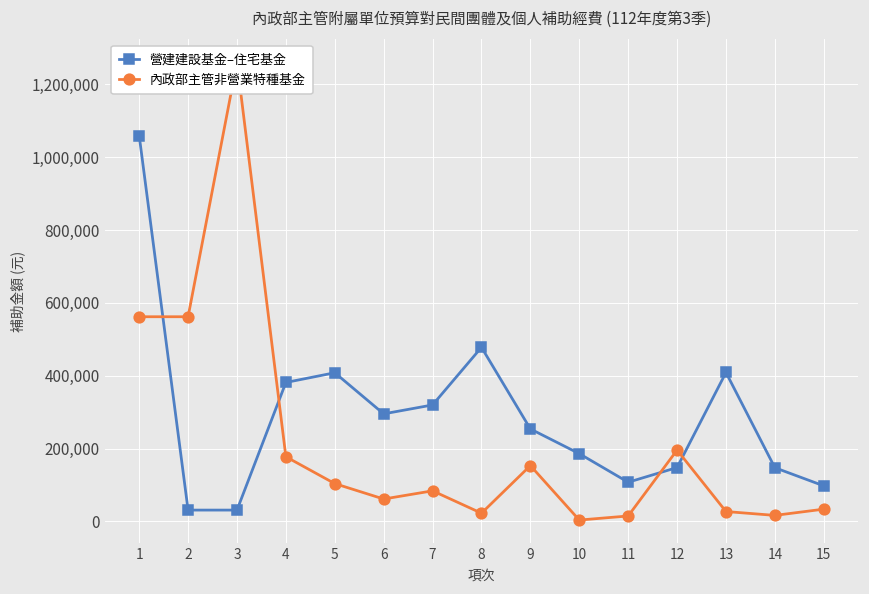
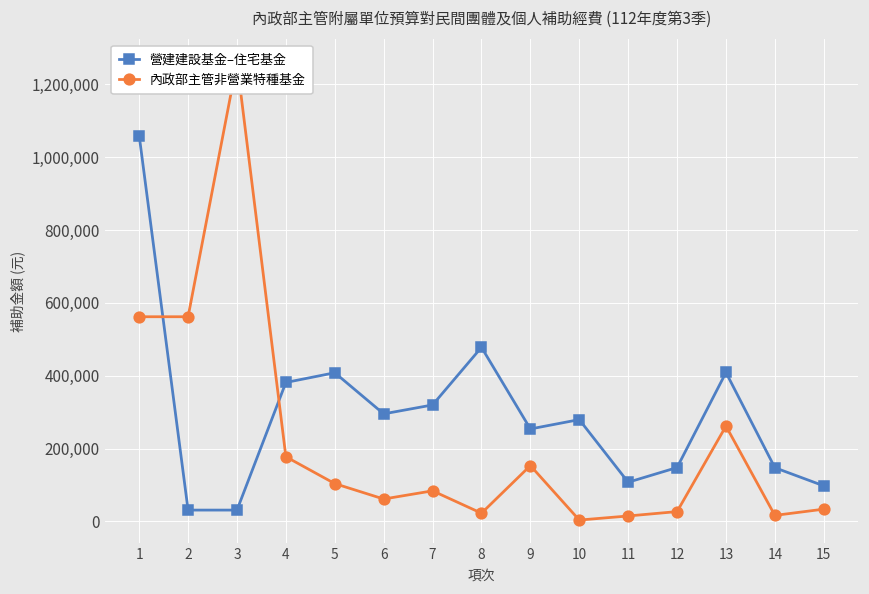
  {
    "營建建設基金–住宅基金": {
      "1": "1,060,000",
      "2": "30,000",
      "3": "30,000",
      "4": "380,000",
      "5": "410,000",
      "6": "300,000",
      "7": "320,000",
      "8": "480,000",
      "9": "250,000",
-     "10": "190,000",
+     "10": "280,000",
      "11": "110,000",
      "12": "150,000",
      "13": "410,000",
      "14": "150,000",
      "15": "100,000"
    },
    "內政部主管非營業特種基金": {
      "1": "560,000",
      "2": "560,000",
      "4": "180,000",
      "5": "100,000",
      "6": "60,000",
      "7": "80,000",
      "8": "20,000",
      "9": "150,000",
      "10": "0",
      "11": "20,000",
-     "12": "200,000",
-     "13": "30,000",
+     "12": "30,000",
+     "13": "260,000",
      "14": "20,000",
      "15": "30,000"
    }
  }
